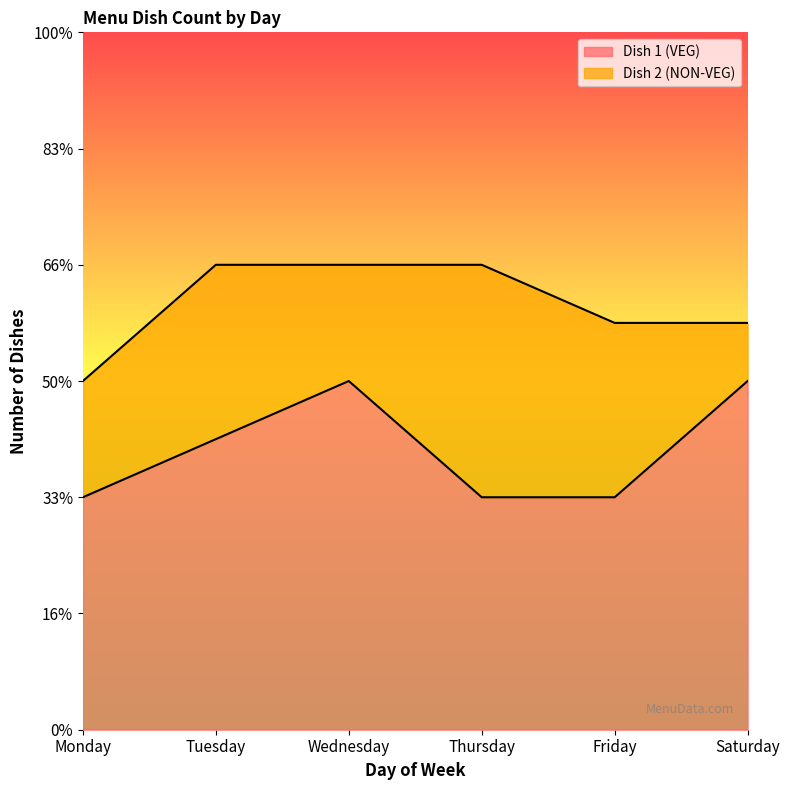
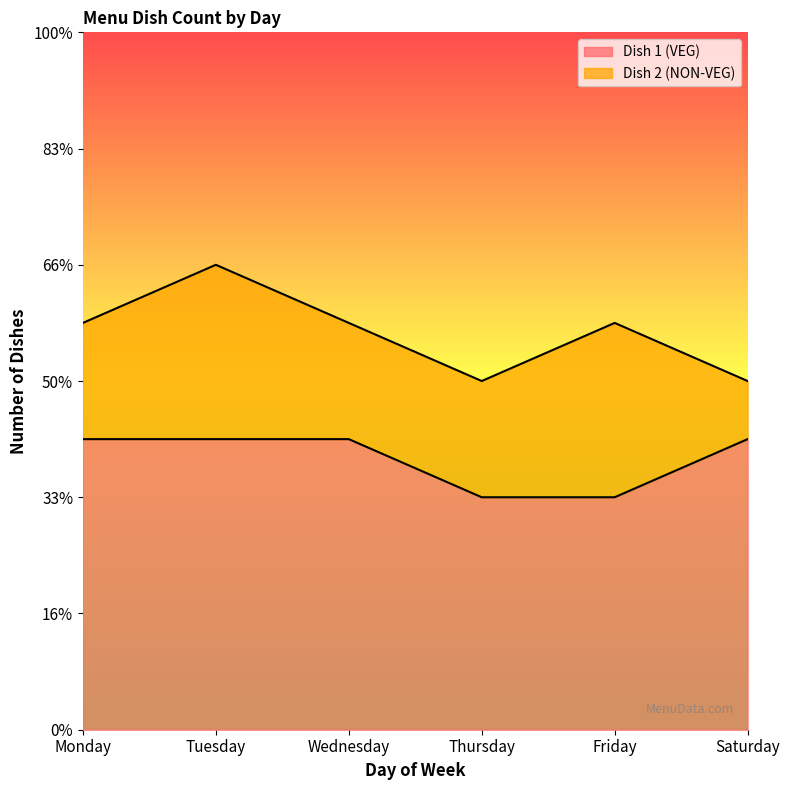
  {
    "Dish 1 (VEG)": {
-     "Monday": "33%",
+     "Monday": "42%",
      "Tuesday": "42%",
-     "Wednesday": "50%",
+     "Wednesday": "42%",
      "Thursday": "33%",
      "Friday": "33%",
-     "Saturday": "50%"
+     "Saturday": "42%"
    },
    "Dish 2 (NON-VEG)": {
      "Monday": "17%",
      "Tuesday": "25%",
      "Wednesday": "17%",
-     "Thursday": "33%",
+     "Thursday": "17%",
      "Friday": "25%",
      "Saturday": "8%"
    }
  }
